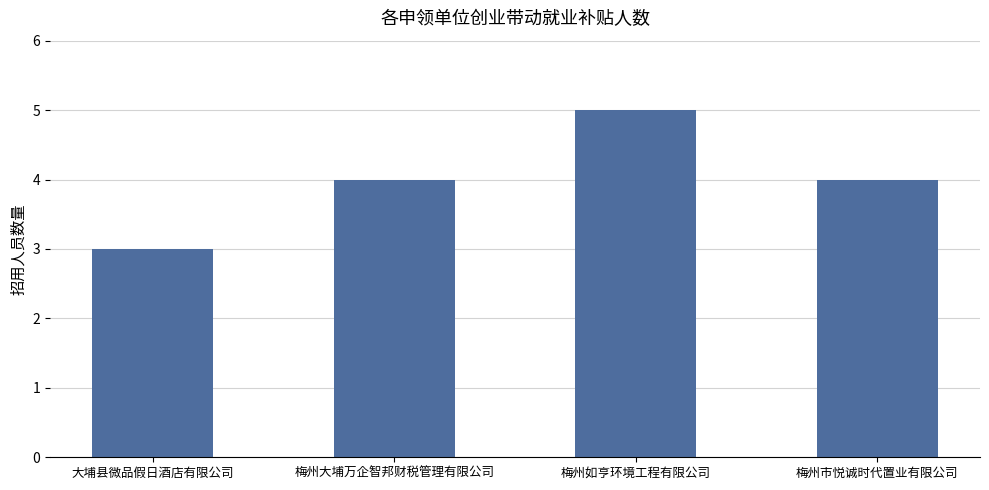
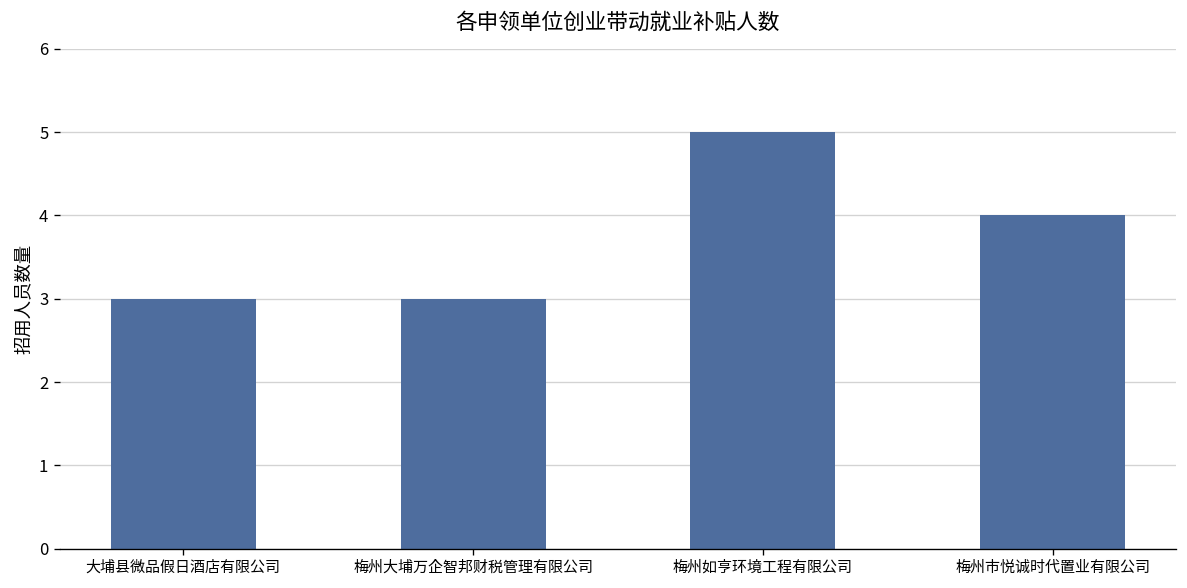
  {
    "大埔县微品假日酒店有限公司": 3,
-   "梅州大埔万企智邦财税管理有限公司": 4,
+   "梅州大埔万企智邦财税管理有限公司": 3,
    "梅州如亨环境工程有限公司": 5,
    "梅州市悦诚时代置业有限公司": 4
  }
